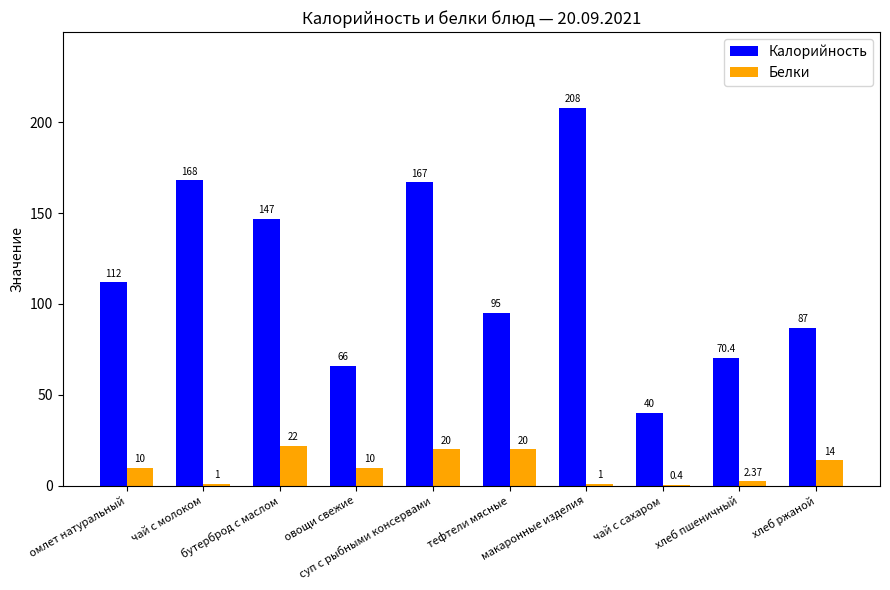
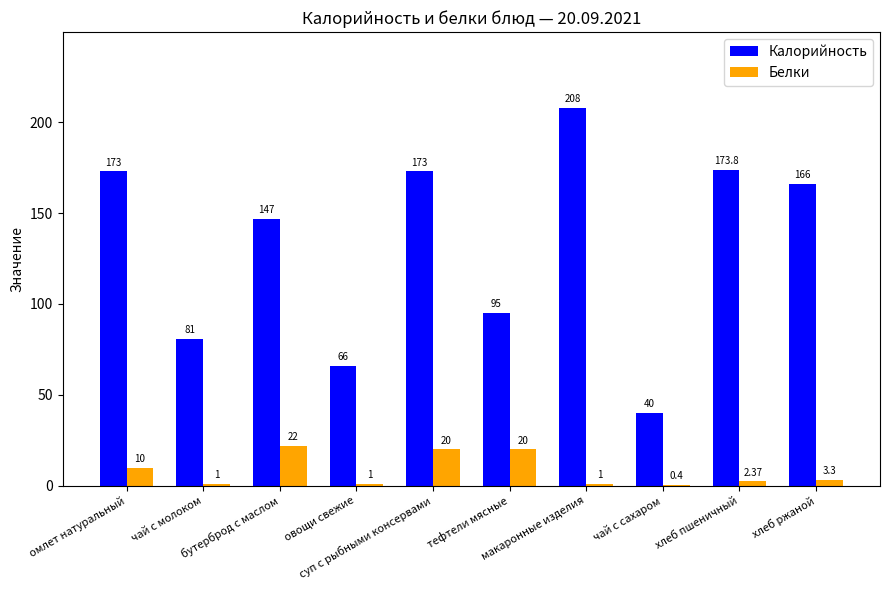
  {
    "Калорийность": {
-     "омлет натуральный": 112,
-     "чай с молоком": 168,
+     "омлет натуральный": 173,
+     "чай с молоком": 81,
      "бутерброд с маслом": 147,
      "овощи свежие": 66,
-     "суп с рыбными консервами": 167,
+     "суп с рыбными консервами": 173,
      "тефтели мясные": 95,
      "макаронные изделия": 208,
      "чай с сахаром": 40,
-     "хлеб пшеничный": 70.4,
-     "хлеб ржаной": 87
+     "хлеб пшеничный": 173.8,
+     "хлеб ржаной": 166
    },
    "Белки": {
      "омлет натуральный": 10,
      "чай с молоком": 1,
      "бутерброд с маслом": 22,
-     "овощи свежие": 10,
+     "овощи свежие": 1,
      "суп с рыбными консервами": 20,
      "тефтели мясные": 20,
      "макаронные изделия": 1,
      "чай с сахаром": 0.4,
      "хлеб пшеничный": 2.37,
-     "хлеб ржаной": 14
+     "хлеб ржаной": 3.3
    }
  }
